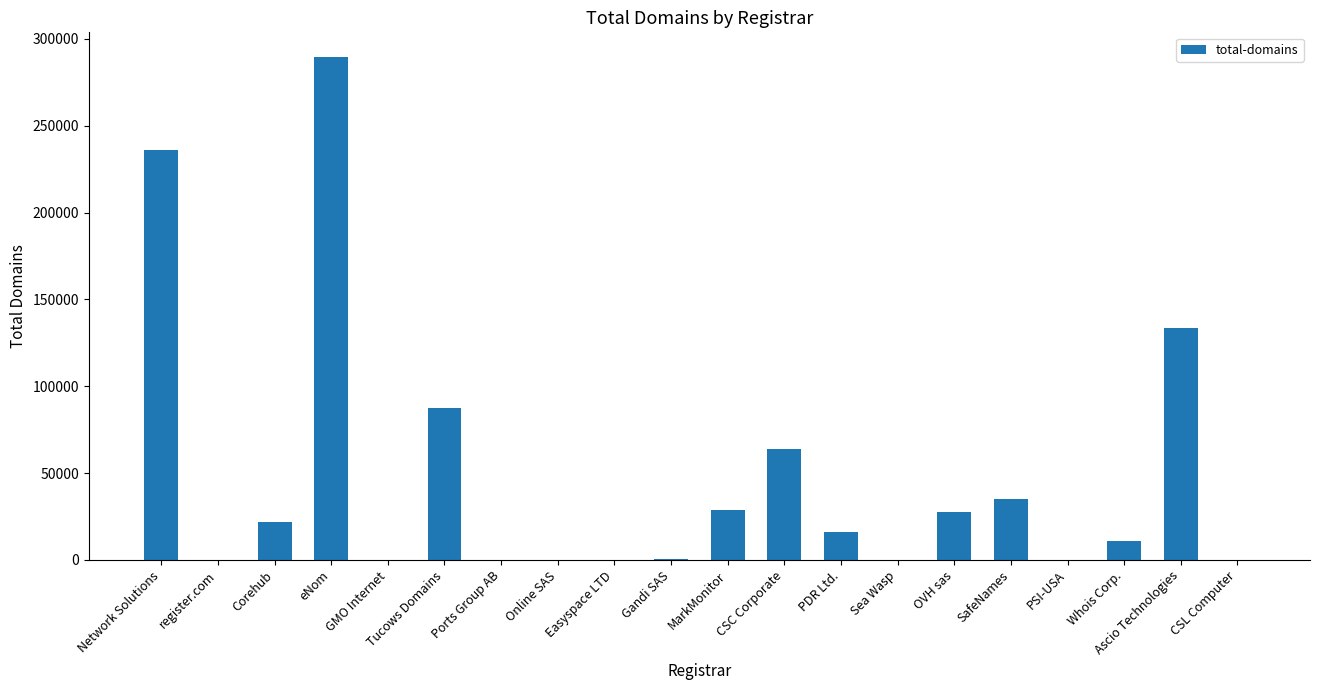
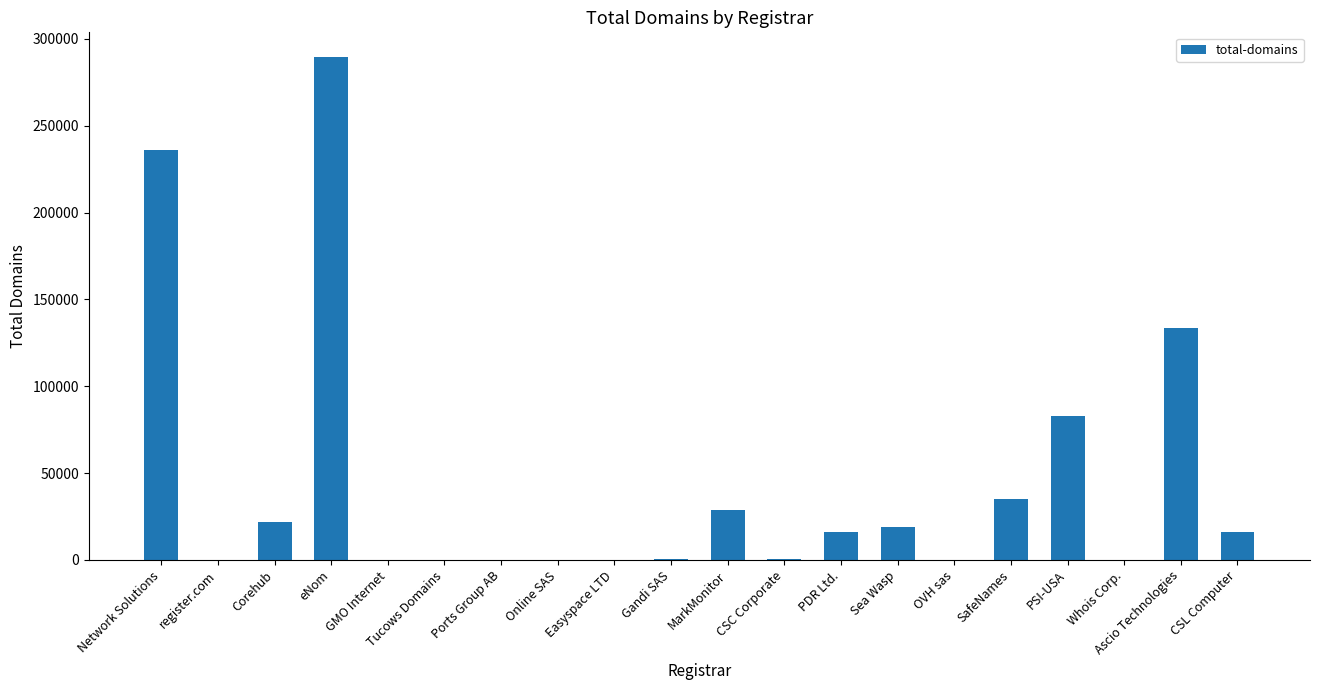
  {
    "Network Solutions": 236000,
    "Corehub": 22000,
    "eNom": 289000,
-   "Tucows Domains": 88000,
+   "Tucows Domains": 0,
    "MarkMonitor": 29000,
-   "CSC Corporate": 64000,
+   "CSC Corporate": 0,
    "PDR Ltd.": 16000,
-   "Sea Wasp": 0,
-   "OVH sas": 28000,
+   "Sea Wasp": 19000,
+   "OVH sas": 0,
    "SafeNames": 35000,
-   "PSI-USA": 0,
-   "Whois Corp.": 11000,
+   "PSI-USA": 83000,
+   "Whois Corp.": 0,
    "Ascio Technologies": 134000,
-   "CSL Computer": 0
+   "CSL Computer": 16000
  }
